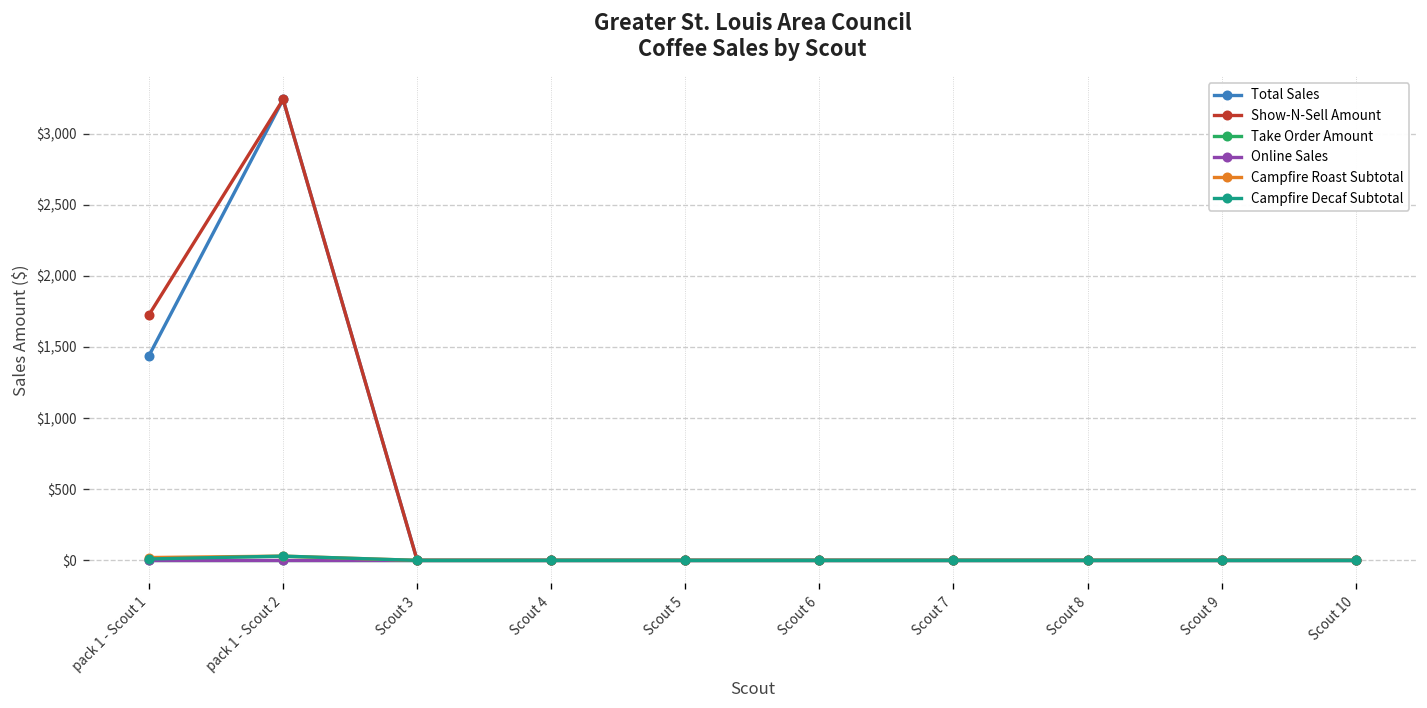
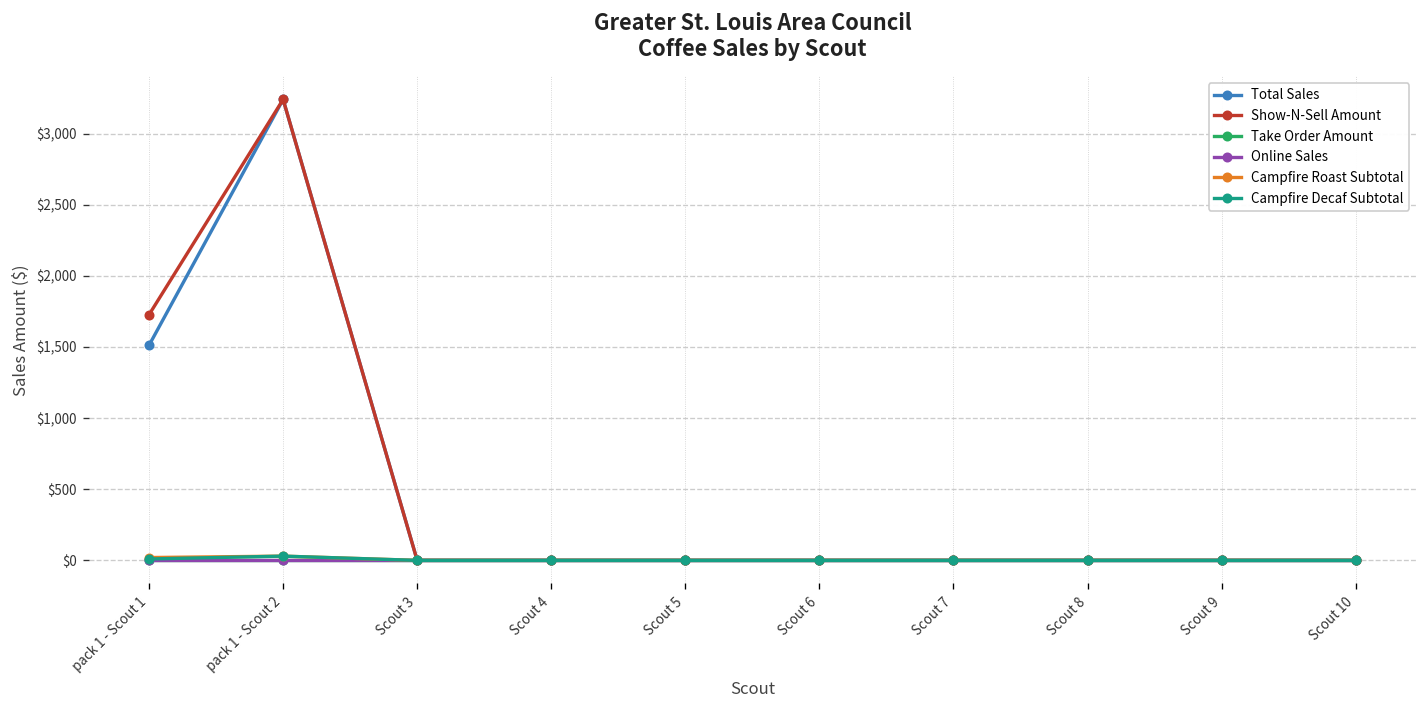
  {
    "Total Sales": {
-     "pack 1 - Scout 1": "$1,440"
+     "pack 1 - Scout 1": "$1,510"
    },
    "Show-N-Sell Amount": {
      "pack 1 - Scout 1": "$1,730"
    },
    "Online Sales": {
      "pack 1 - Scout 2": "$0"
    }
  }
